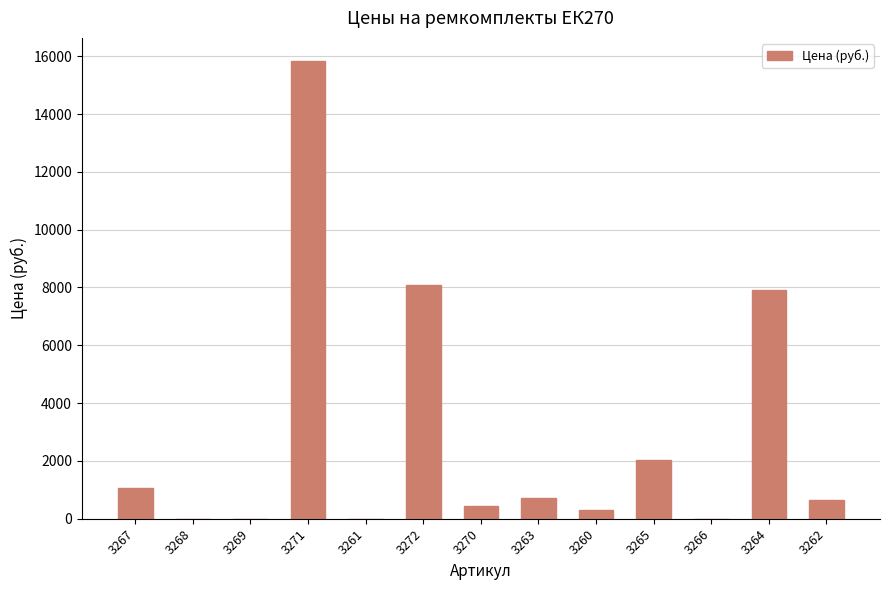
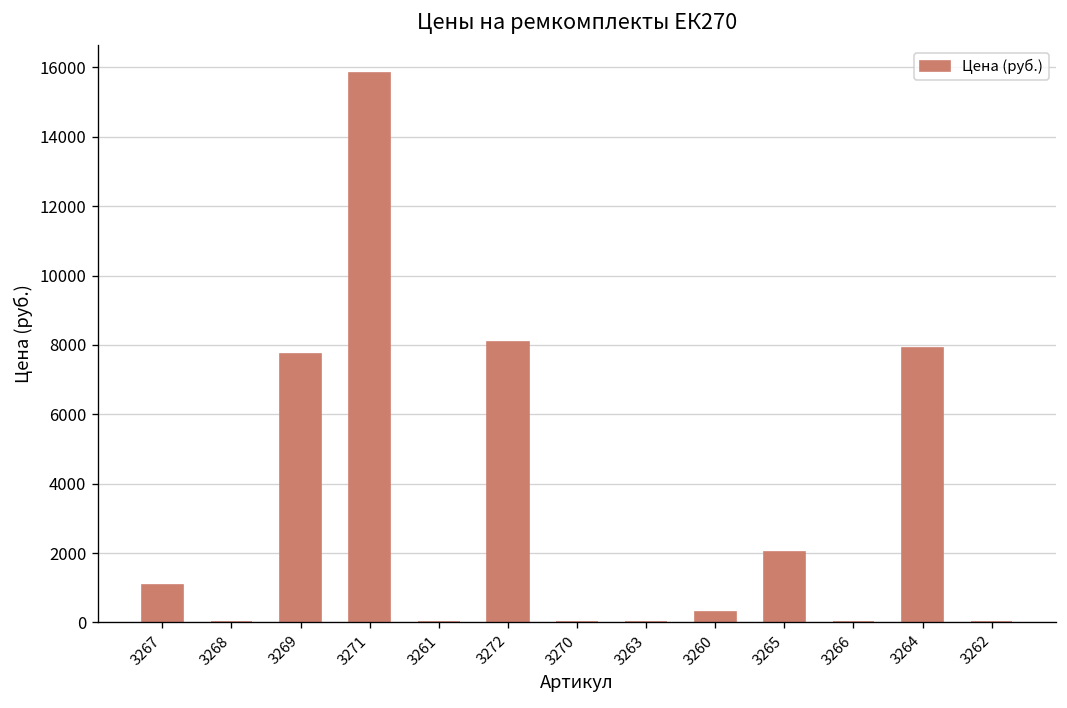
  {
    "3267": 1100,
    "3268": 0,
-   "3269": 0,
+   "3269": 7700,
    "3271": 15800,
    "3261": 0,
    "3272": 8100,
-   "3270": 400,
-   "3263": 700,
+   "3270": 0,
+   "3263": 0,
    "3260": 300,
    "3265": 2000,
    "3266": 0,
    "3264": 7900,
-   "3262": 600
+   "3262": 0
  }
